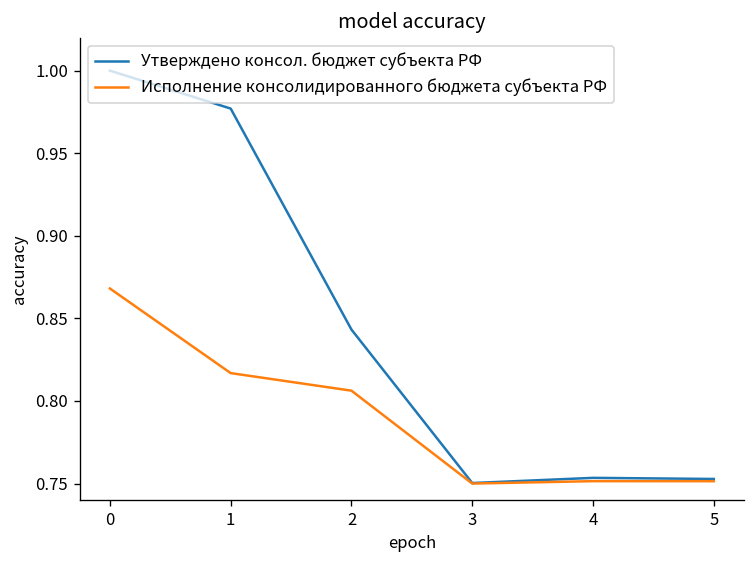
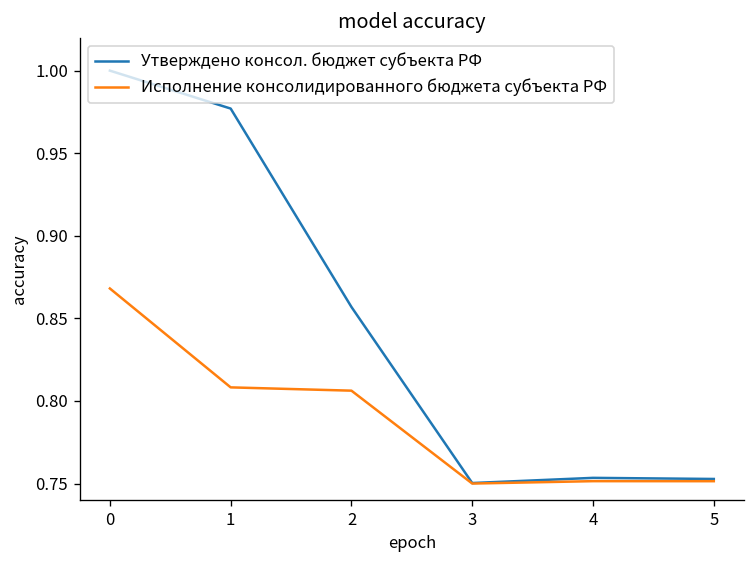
  {
    "Утверждено консол. бюджет субъекта РФ": {
      "1": 0.977,
-     "2": 0.843,
+     "2": 0.857,
      "4": 0.753
    },
    "Исполнение консолидированного бюджета субъекта РФ": {
      "0": 0.868,
-     "1": 0.817,
+     "1": 0.808,
      "2": 0.806,
      "4": 0.751
    }
  }
